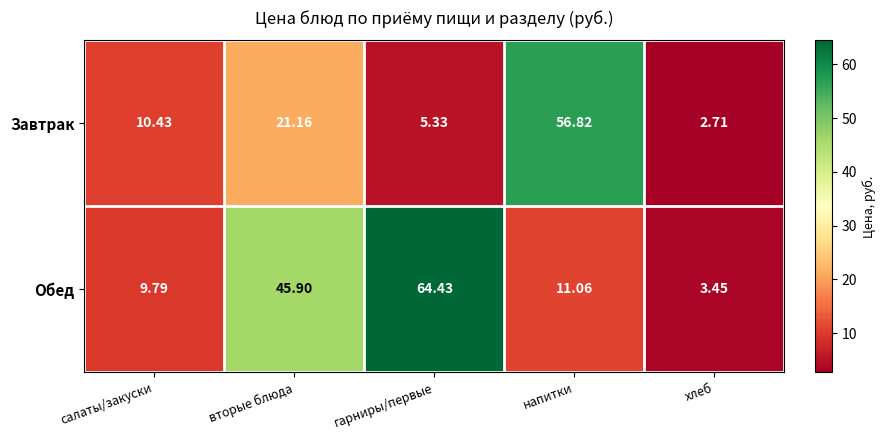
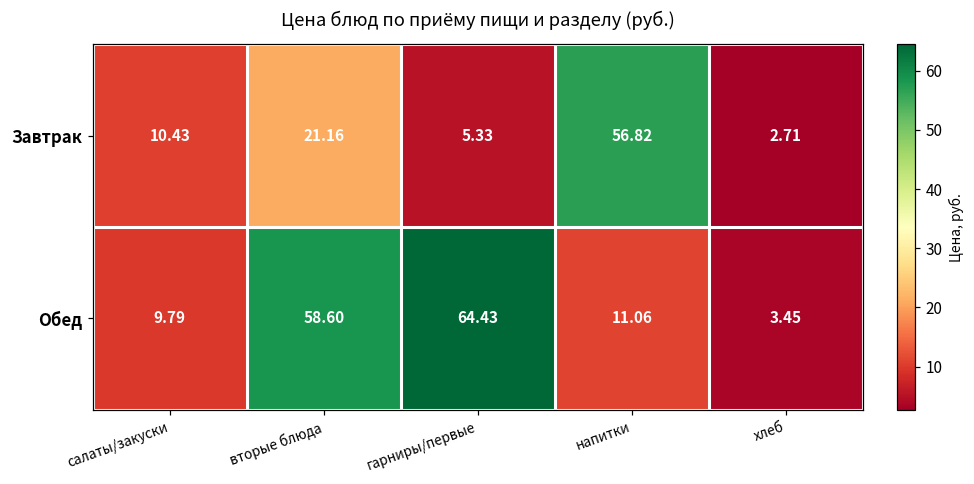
  {
    "Завтрак": {
      "салаты/закуски": 10.43,
      "вторые блюда": 21.16,
      "гарниры/первые": 5.33,
      "напитки": 56.82,
      "хлеб": 2.71
    },
    "Обед": {
      "салаты/закуски": 9.79,
-     "вторые блюда": 45.90,
+     "вторые блюда": 58.60,
      "гарниры/первые": 64.43,
      "напитки": 11.06,
      "хлеб": 3.45
    }
  }
